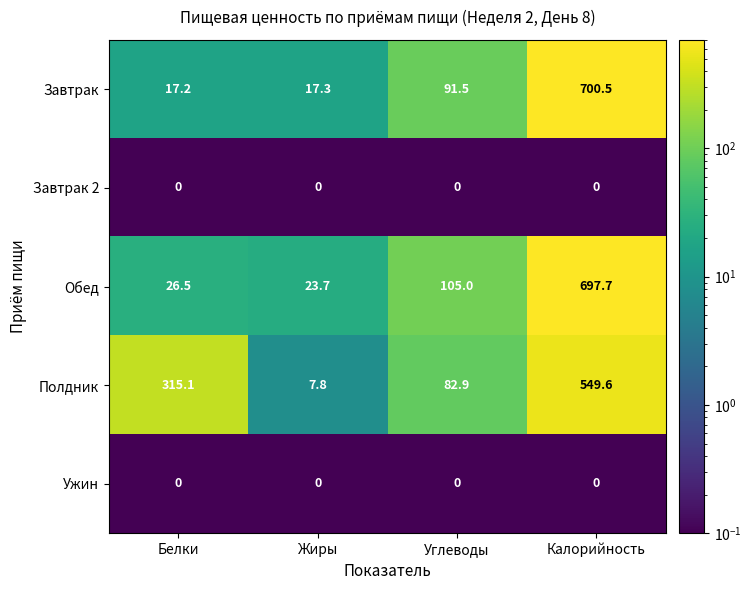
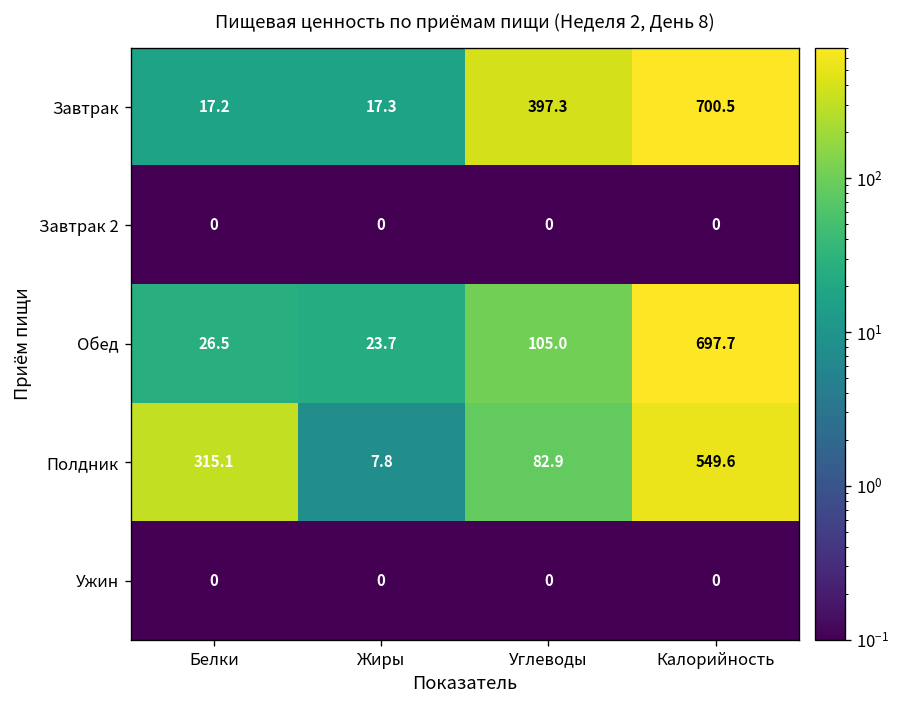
  {
    "Завтрак": {
      "Белки": 17.2,
      "Жиры": 17.3,
-     "Углеводы": 91.5,
+     "Углеводы": 397.3,
      "Калорийность": 700.5
    },
    "Завтрак 2": {
      "Белки": 0,
      "Жиры": 0,
      "Углеводы": 0,
      "Калорийность": 0
    },
    "Обед": {
      "Белки": 26.5,
      "Жиры": 23.7,
      "Углеводы": 105.0,
      "Калорийность": 697.7
    },
    "Полдник": {
      "Белки": 315.1,
      "Жиры": 7.8,
      "Углеводы": 82.9,
      "Калорийность": 549.6
    },
    "Ужин": {
      "Белки": 0,
      "Жиры": 0,
      "Углеводы": 0,
      "Калорийность": 0
    }
  }
